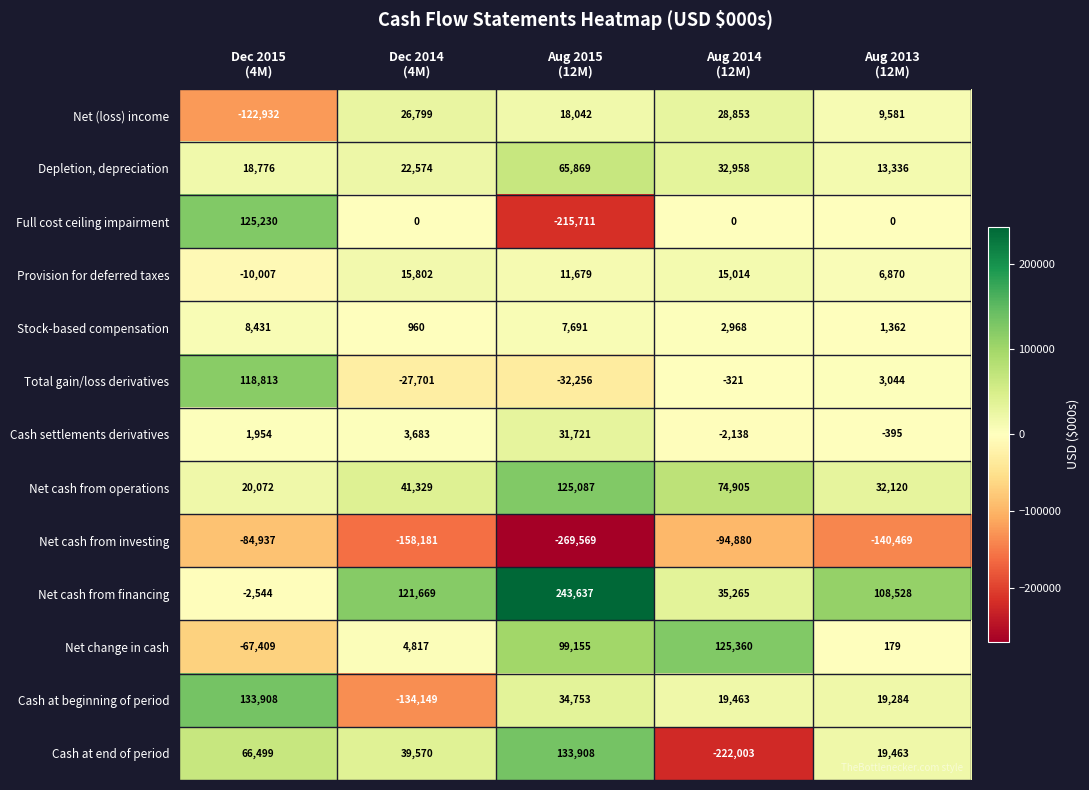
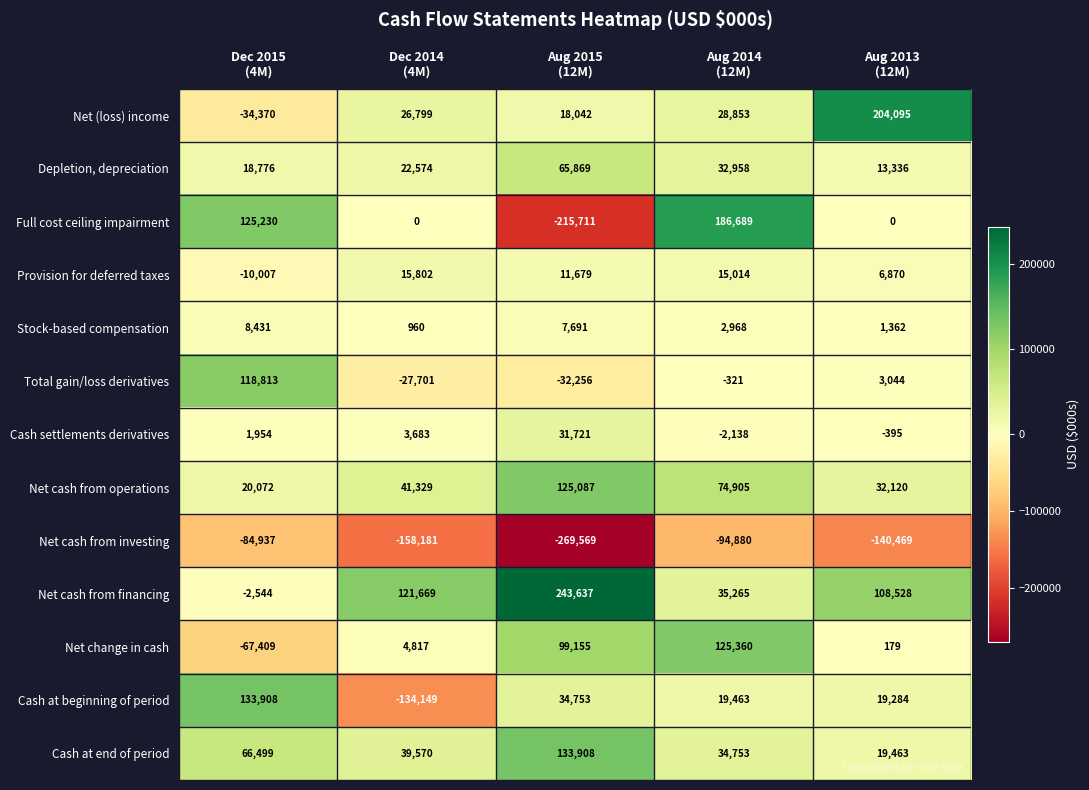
  {
    "Net (loss) income": {
-     "Dec 2015 (4M)": "-122,932",
+     "Dec 2015 (4M)": "-34,370",
      "Dec 2014 (4M)": "26,799",
      "Aug 2015 (12M)": "18,042",
      "Aug 2014 (12M)": "28,853",
-     "Aug 2013 (12M)": "9,581"
+     "Aug 2013 (12M)": "204,095"
    },
    "Depletion, depreciation": {
      "Dec 2015 (4M)": "18,776",
      "Dec 2014 (4M)": "22,574",
      "Aug 2015 (12M)": "65,869",
      "Aug 2014 (12M)": "32,958",
      "Aug 2013 (12M)": "13,336"
    },
    "Full cost ceiling impairment": {
      "Dec 2015 (4M)": "125,230",
      "Dec 2014 (4M)": "0",
      "Aug 2015 (12M)": "-215,711",
-     "Aug 2014 (12M)": "0",
+     "Aug 2014 (12M)": "186,689",
      "Aug 2013 (12M)": "0"
    },
    "Provision for deferred taxes": {
      "Dec 2015 (4M)": "-10,007",
      "Dec 2014 (4M)": "15,802",
      "Aug 2015 (12M)": "11,679",
      "Aug 2014 (12M)": "15,014",
      "Aug 2013 (12M)": "6,870"
    },
    "Stock-based compensation": {
      "Dec 2015 (4M)": "8,431",
      "Dec 2014 (4M)": "960",
      "Aug 2015 (12M)": "7,691",
      "Aug 2014 (12M)": "2,968",
      "Aug 2013 (12M)": "1,362"
    },
    "Total gain/loss derivatives": {
      "Dec 2015 (4M)": "118,813",
      "Dec 2014 (4M)": "-27,701",
      "Aug 2015 (12M)": "-32,256",
      "Aug 2014 (12M)": "-321",
      "Aug 2013 (12M)": "3,044"
    },
    "Cash settlements derivatives": {
      "Dec 2015 (4M)": "1,954",
      "Dec 2014 (4M)": "3,683",
      "Aug 2015 (12M)": "31,721",
      "Aug 2014 (12M)": "-2,138",
      "Aug 2013 (12M)": "-395"
    },
    "Net cash from operations": {
      "Dec 2015 (4M)": "20,072",
      "Dec 2014 (4M)": "41,329",
      "Aug 2015 (12M)": "125,087",
      "Aug 2014 (12M)": "74,905",
      "Aug 2013 (12M)": "32,120"
    },
    "Net cash from investing": {
      "Dec 2015 (4M)": "-84,937",
      "Dec 2014 (4M)": "-158,181",
      "Aug 2015 (12M)": "-269,569",
      "Aug 2014 (12M)": "-94,880",
      "Aug 2013 (12M)": "-140,469"
    },
    "Net cash from financing": {
      "Dec 2015 (4M)": "-2,544",
      "Dec 2014 (4M)": "121,669",
      "Aug 2015 (12M)": "243,637",
      "Aug 2014 (12M)": "35,265",
      "Aug 2013 (12M)": "108,528"
    },
    "Net change in cash": {
      "Dec 2015 (4M)": "-67,409",
      "Dec 2014 (4M)": "4,817",
      "Aug 2015 (12M)": "99,155",
      "Aug 2014 (12M)": "125,360",
      "Aug 2013 (12M)": "179"
    },
    "Cash at beginning of period": {
      "Dec 2015 (4M)": "133,908",
      "Dec 2014 (4M)": "-134,149",
      "Aug 2015 (12M)": "34,753",
      "Aug 2014 (12M)": "19,463",
      "Aug 2013 (12M)": "19,284"
    },
    "Cash at end of period": {
      "Dec 2015 (4M)": "66,499",
      "Dec 2014 (4M)": "39,570",
      "Aug 2015 (12M)": "133,908",
-     "Aug 2014 (12M)": "-222,003"
+     "Aug 2014 (12M)": "34,753"
    }
  }
